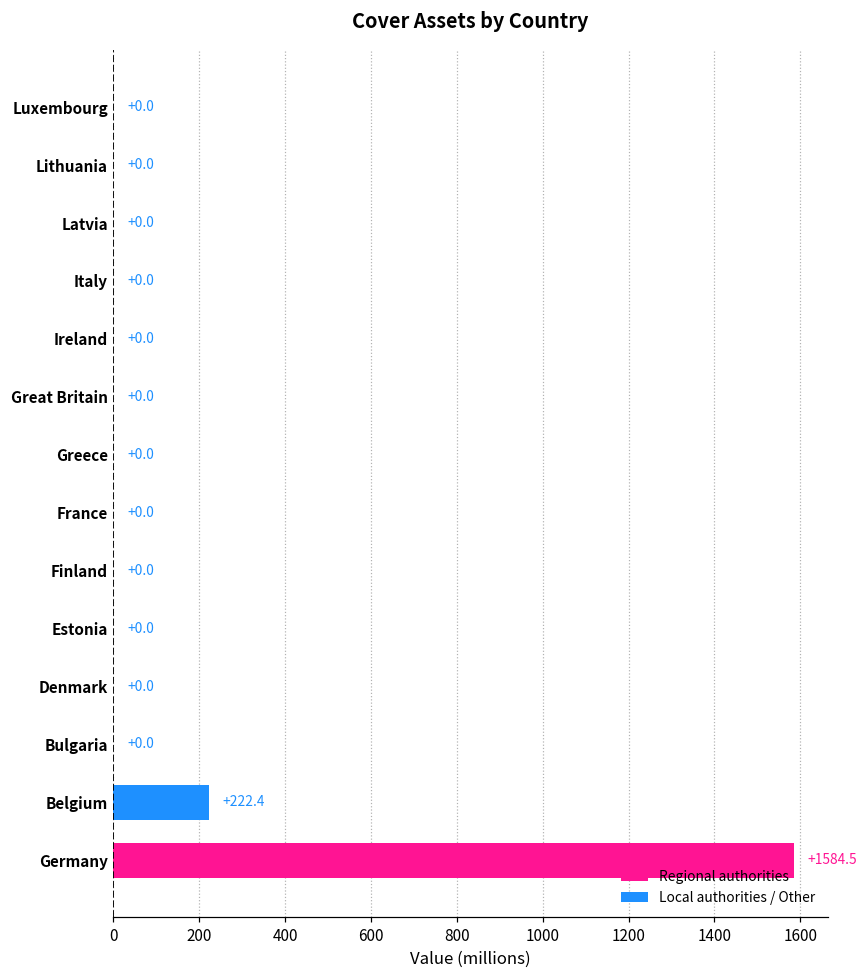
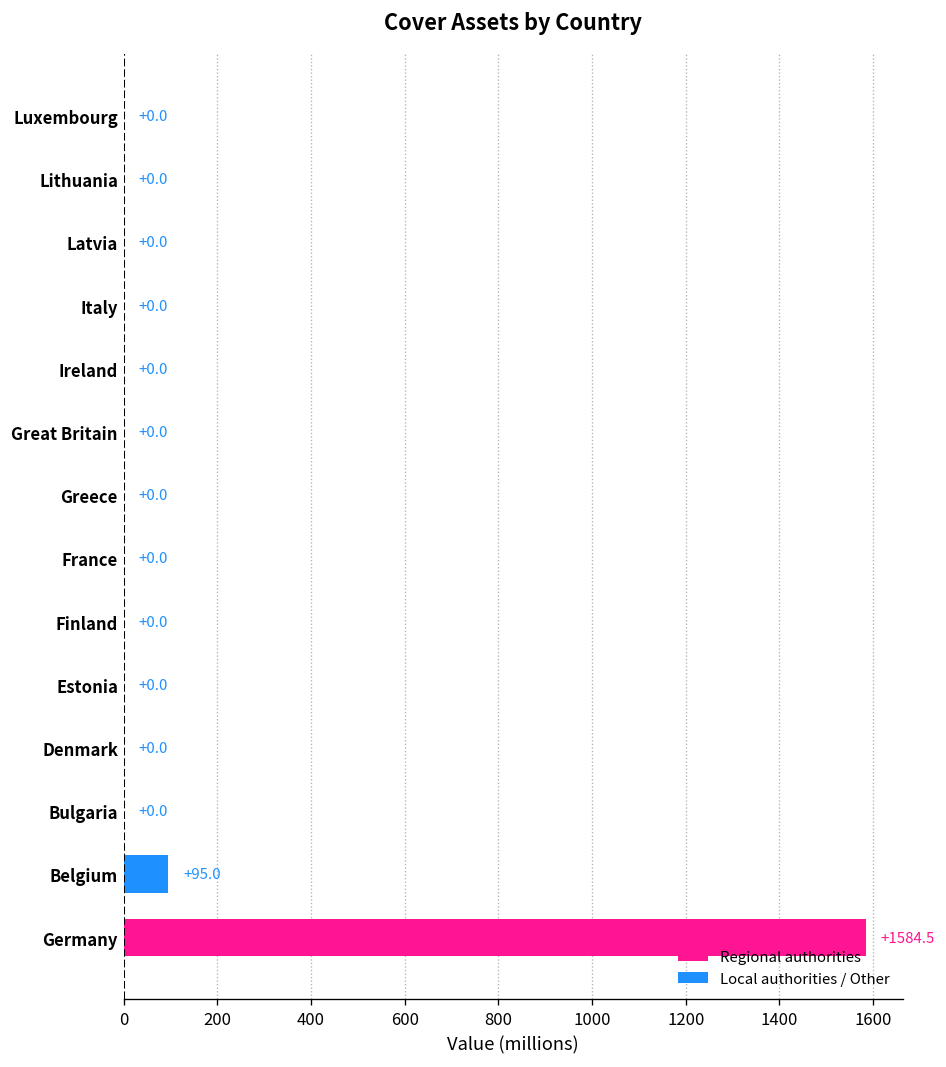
  {
    "Luxembourg": "+0.0",
    "Lithuania": "+0.0",
    "Latvia": "+0.0",
    "Italy": "+0.0",
    "Ireland": "+0.0",
    "Great Britain": "+0.0",
    "Greece": "+0.0",
    "France": "+0.0",
    "Finland": "+0.0",
    "Estonia": "+0.0",
    "Denmark": "+0.0",
    "Bulgaria": "+0.0",
-   "Belgium": "+222.4",
+   "Belgium": "+95.0",
    "Germany": "+1584.5"
  }
